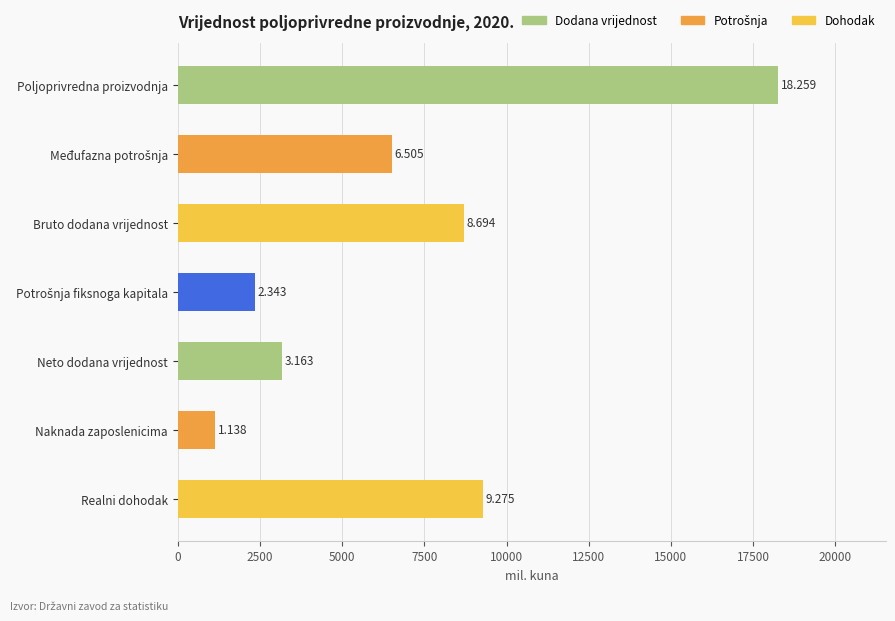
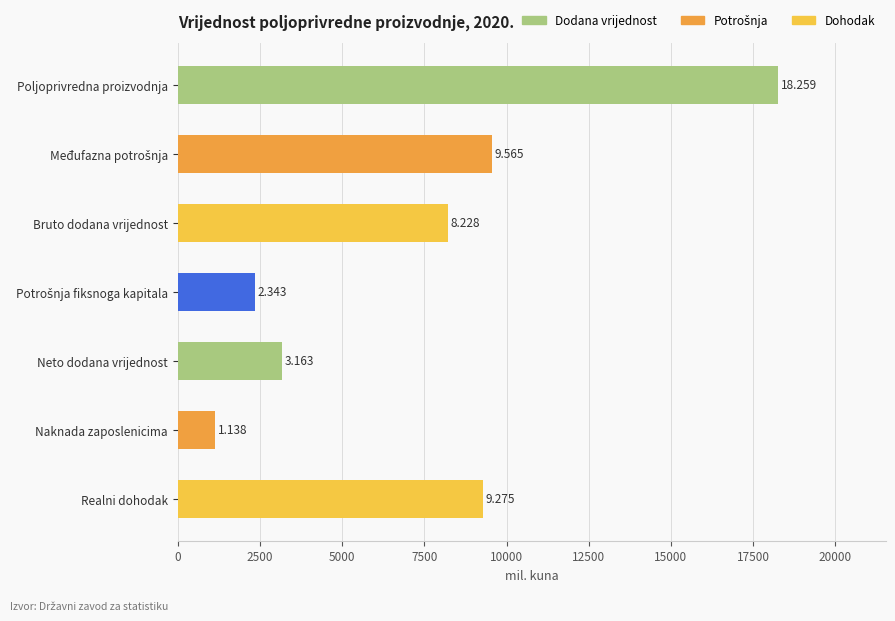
  {
-   "Međufazna potrošnja": 6.505,
-   "Bruto dodana vrijednost": 8.694
+   "Međufazna potrošnja": 9.565,
+   "Bruto dodana vrijednost": 8.228
  }
